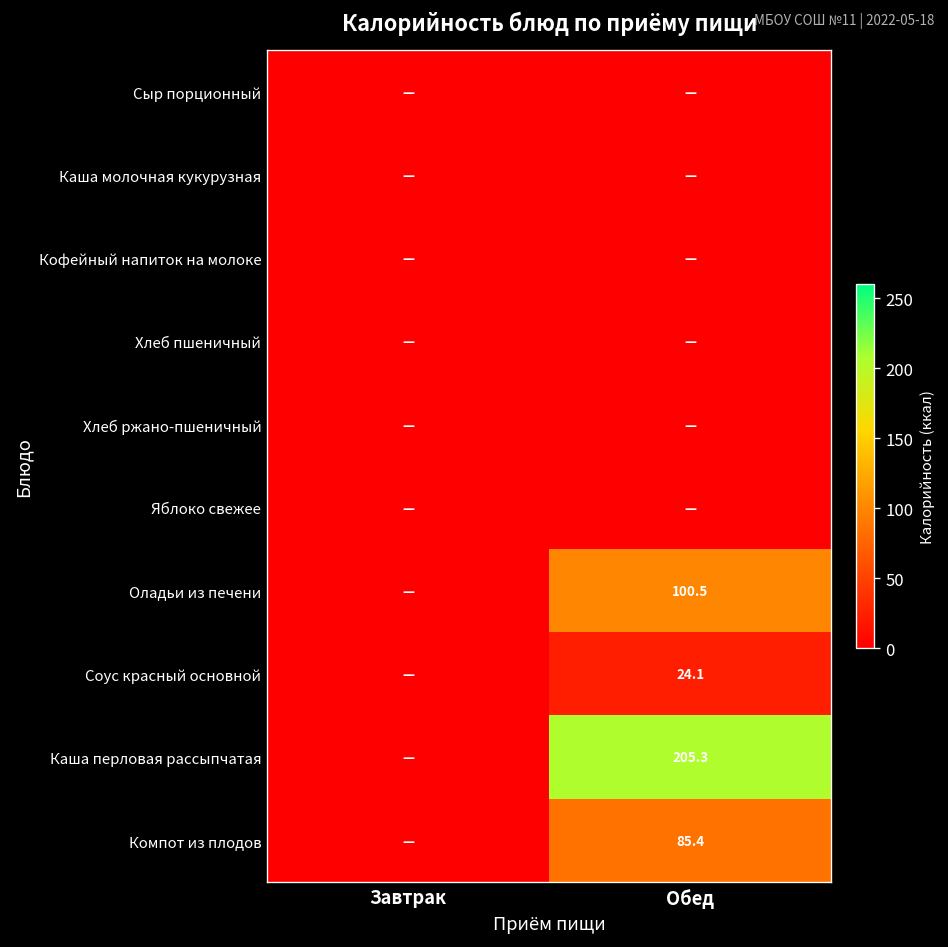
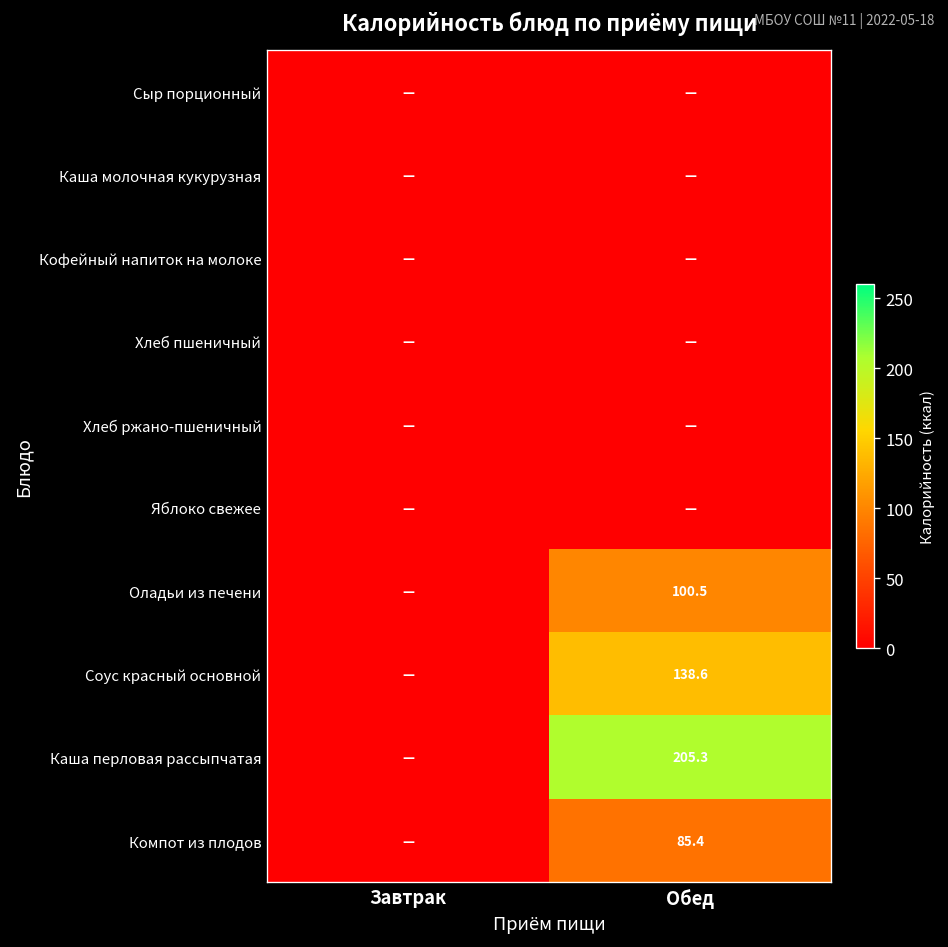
  {
    "Оладьи из печени": {
      "Обед": 100.5
    },
    "Соус красный основной": {
-     "Обед": 24.1
+     "Обед": 138.6
    },
    "Каша перловая рассыпчатая": {
      "Обед": 205.3
    },
    "Компот из плодов": {
      "Обед": 85.4
    }
  }
